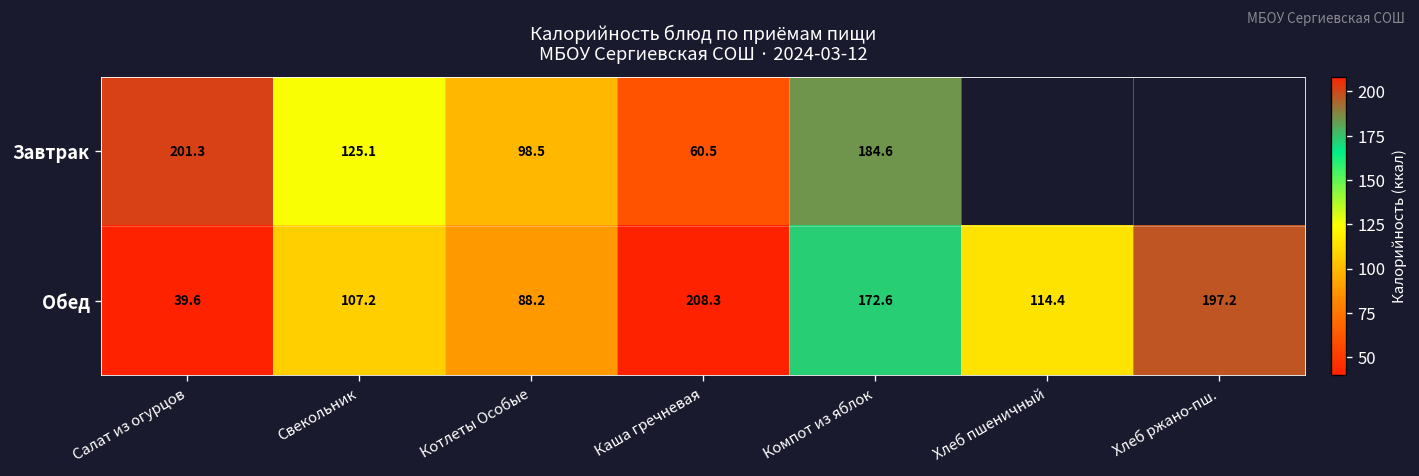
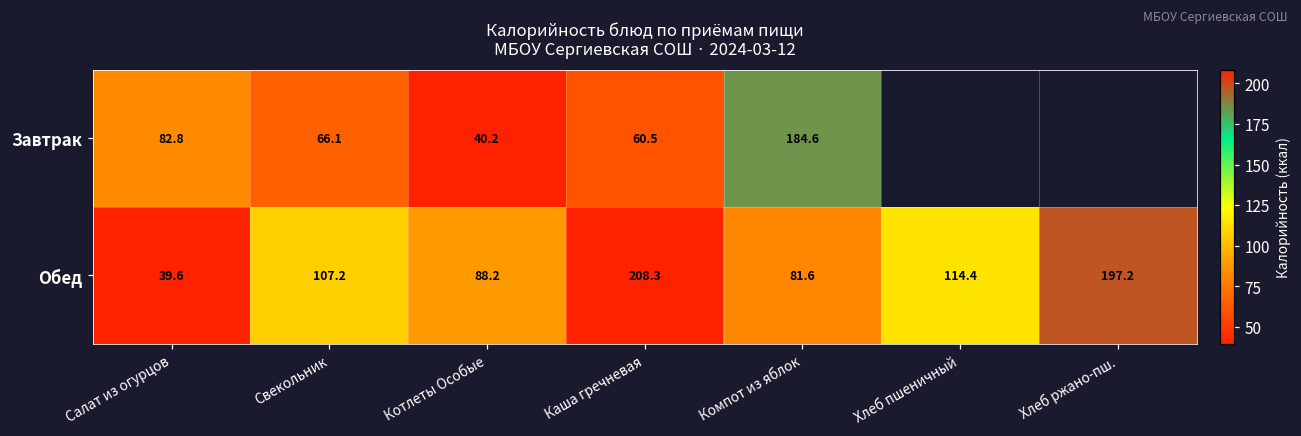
  {
    "Завтрак": {
-     "Салат из огурцов": 201.3,
-     "Свекольник": 125.1,
-     "Котлеты Особые": 98.5,
+     "Салат из огурцов": 82.8,
+     "Свекольник": 66.1,
+     "Котлеты Особые": 40.2,
      "Каша гречневая": 60.5,
      "Компот из яблок": 184.6
    },
    "Обед": {
      "Салат из огурцов": 39.6,
      "Свекольник": 107.2,
      "Котлеты Особые": 88.2,
      "Каша гречневая": 208.3,
-     "Компот из яблок": 172.6,
+     "Компот из яблок": 81.6,
      "Хлеб пшеничный": 114.4,
      "Хлеб ржано-пш.": 197.2
    }
  }
